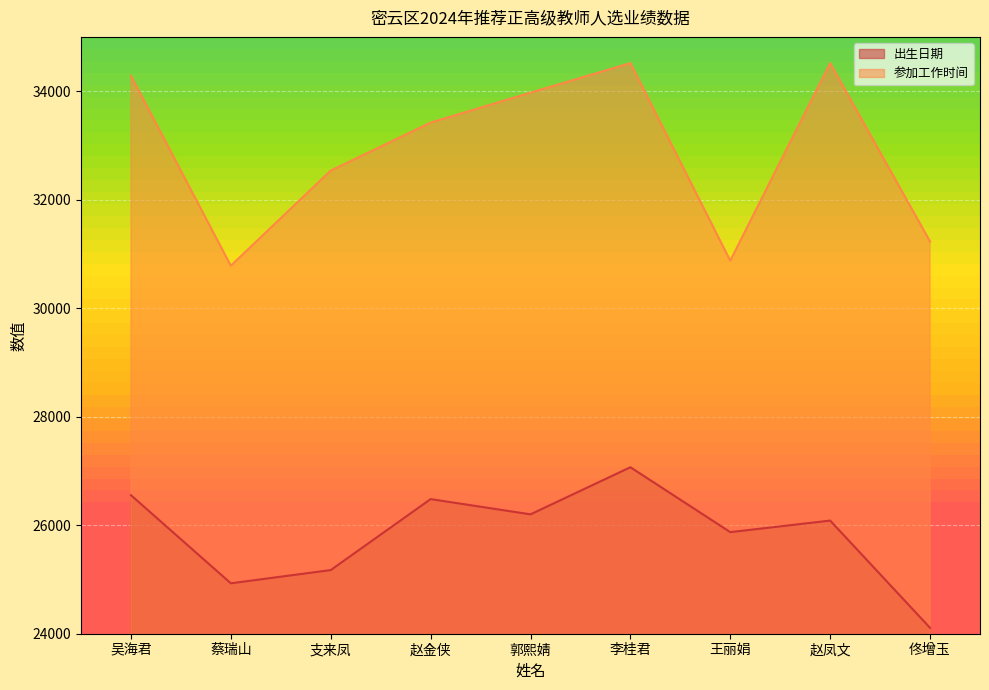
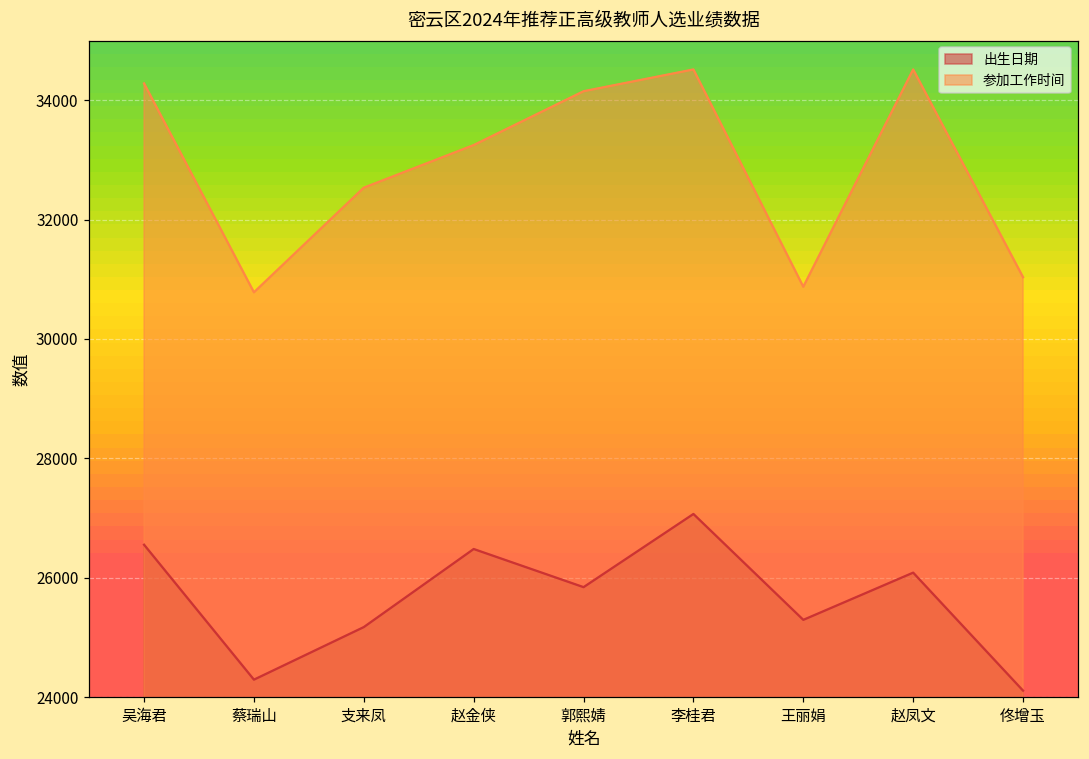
  {
    "出生日期": {
      "吴海君": 26600,
-     "蔡瑞山": 24900,
+     "蔡瑞山": 24300,
      "支来凤": 25200,
      "赵金侠": 26500,
-     "郭熙婧": 26200,
+     "郭熙婧": 25800,
      "李桂君": 27100,
-     "王丽娟": 25900,
+     "王丽娟": 25300,
      "赵凤文": 26100,
      "佟增玉": 24100
    },
    "参加工作时间": {
      "吴海君": 34300,
      "蔡瑞山": 30800,
      "支来凤": 32500,
-     "赵金侠": 33400,
-     "郭熙婧": 34000,
+     "赵金侠": 33200,
+     "郭熙婧": 34200,
      "李桂君": 34500,
      "王丽娟": 30900,
      "赵凤文": 34500,
-     "佟增玉": 31200
+     "佟增玉": 31000
    }
  }
